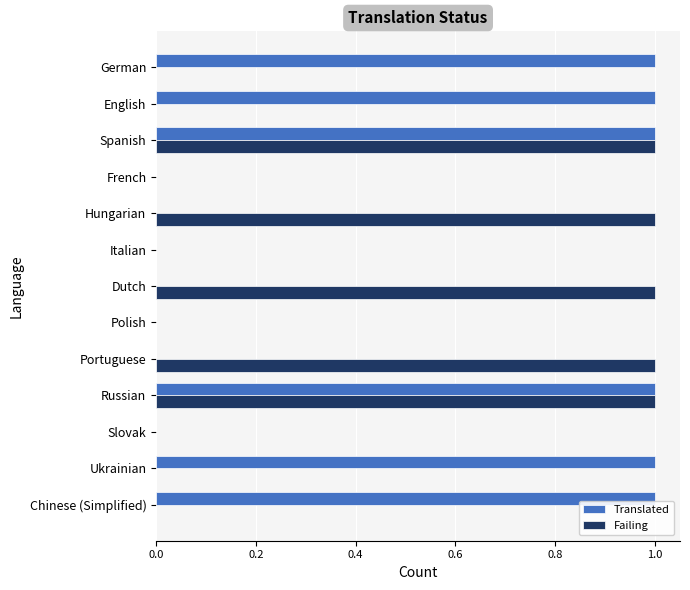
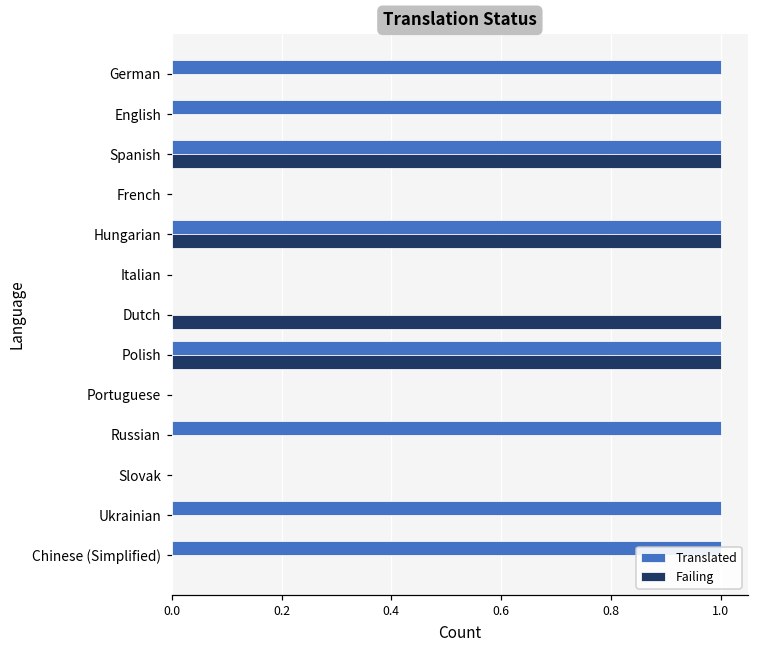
  {
    "Translated": {
      "German": 1,
      "English": 1,
      "Spanish": 1,
      "French": 0,
-     "Hungarian": 0,
+     "Hungarian": 1,
      "Italian": 0,
      "Dutch": 0,
-     "Polish": 0,
+     "Polish": 1,
      "Portuguese": 0,
      "Russian": 1,
      "Slovak": 0,
      "Ukrainian": 1,
      "Chinese (Simplified)": 1
    },
    "Failing": {
      "German": 0,
      "English": 0,
      "Spanish": 1,
      "French": 0,
      "Hungarian": 1,
      "Italian": 0,
      "Dutch": 1,
-     "Polish": 0,
-     "Portuguese": 1,
-     "Russian": 1,
+     "Polish": 1,
+     "Portuguese": 0,
+     "Russian": 0,
      "Slovak": 0,
      "Ukrainian": 0,
      "Chinese (Simplified)": 0
    }
  }
